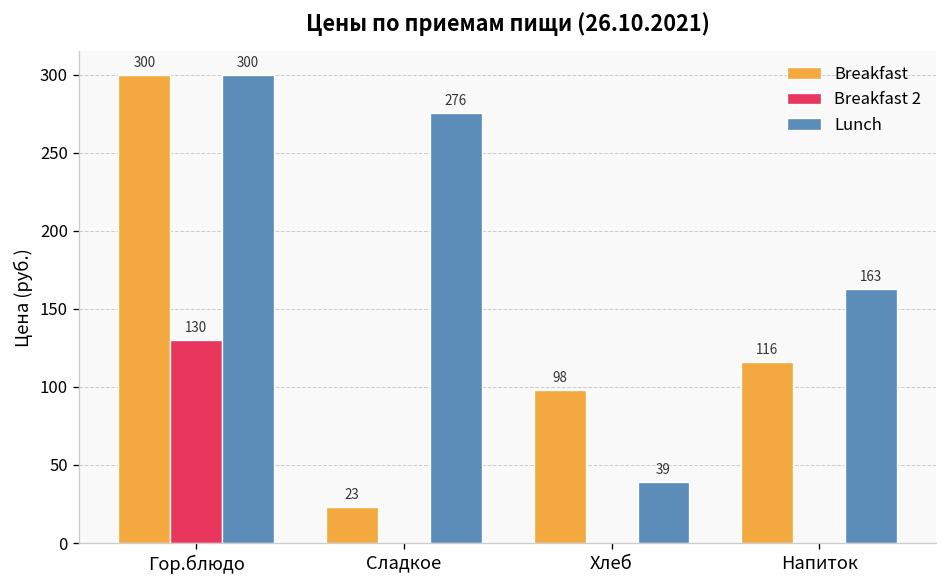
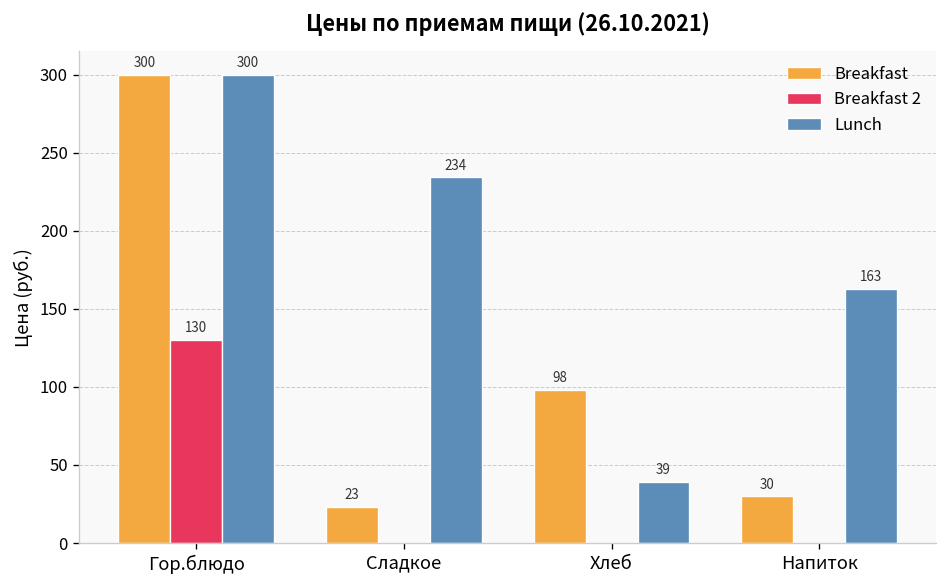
  {
    "Breakfast": {
      "Гор.блюдо": 300,
      "Сладкое": 23,
      "Хлеб": 98,
-     "Напиток": 116
+     "Напиток": 30
    },
    "Breakfast 2": {
      "Гор.блюдо": 130
    },
    "Lunch": {
      "Гор.блюдо": 300,
-     "Сладкое": 276,
+     "Сладкое": 234,
      "Хлеб": 39,
      "Напиток": 163
    }
  }
